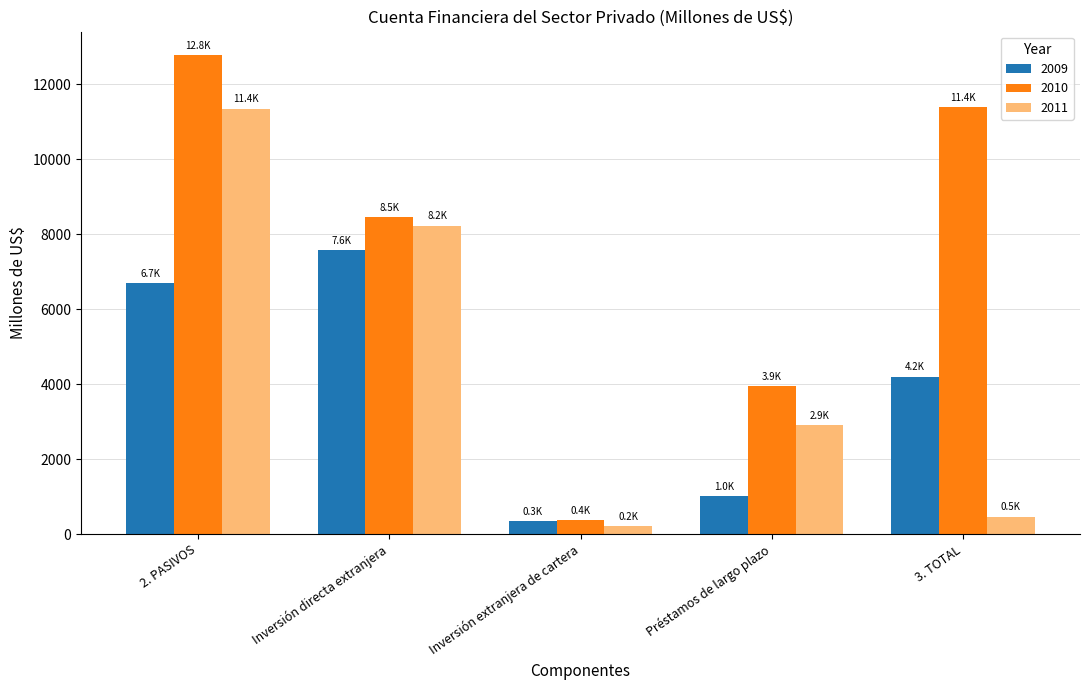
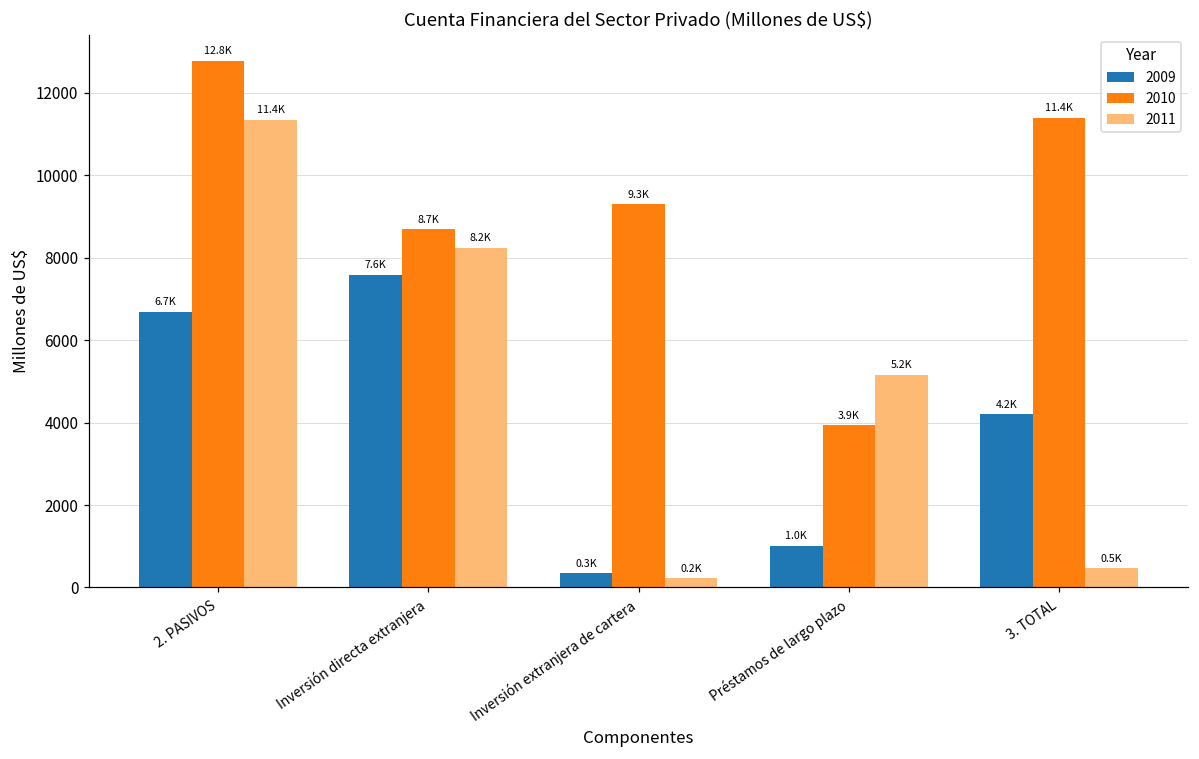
  {
    "2009": {
      "2. PASIVOS": "6.7K",
      "Inversión directa extranjera": "7.6K",
      "Inversión extranjera de cartera": "0.3K",
      "Préstamos de largo plazo": "1.0K",
      "3. TOTAL": "4.2K"
    },
    "2010": {
      "2. PASIVOS": "12.8K",
-     "Inversión directa extranjera": "8.5K",
-     "Inversión extranjera de cartera": "0.4K",
+     "Inversión directa extranjera": "8.7K",
+     "Inversión extranjera de cartera": "9.3K",
      "Préstamos de largo plazo": "3.9K",
      "3. TOTAL": "11.4K"
    },
    "2011": {
      "2. PASIVOS": "11.4K",
      "Inversión directa extranjera": "8.2K",
      "Inversión extranjera de cartera": "0.2K",
-     "Préstamos de largo plazo": "2.9K",
+     "Préstamos de largo plazo": "5.2K",
      "3. TOTAL": "0.5K"
    }
  }
